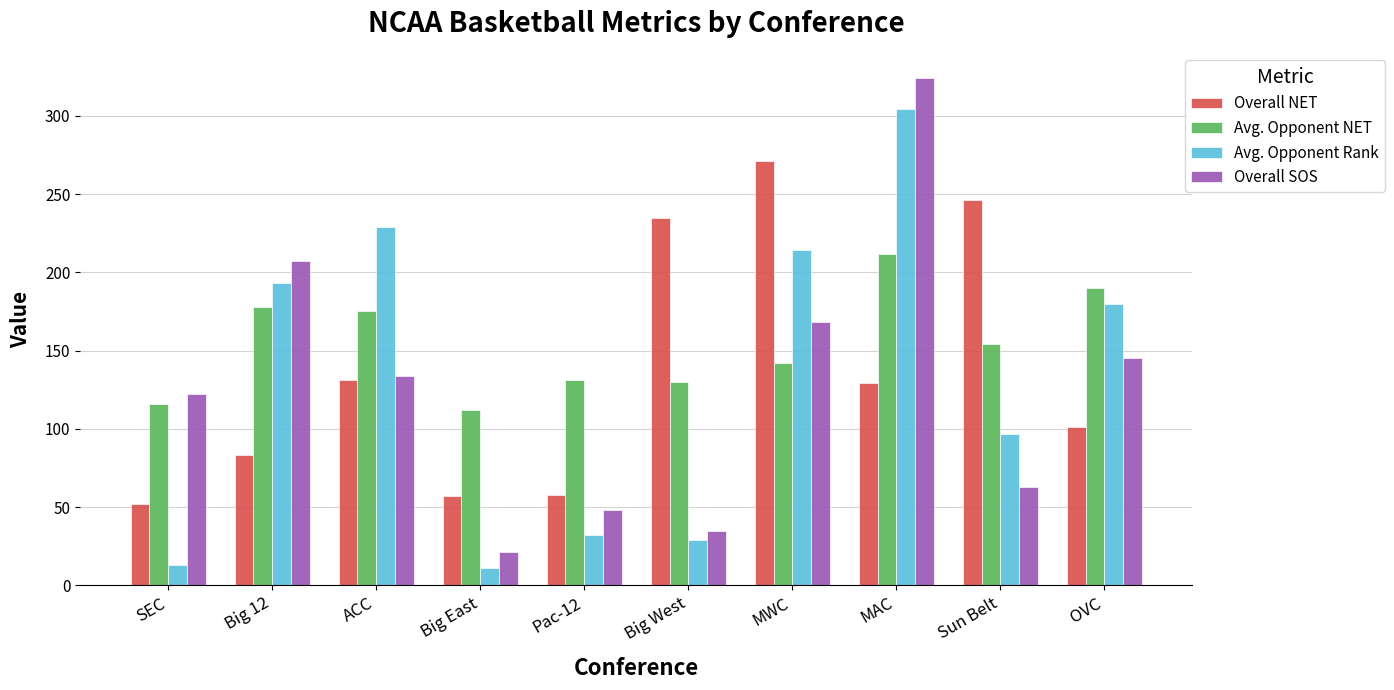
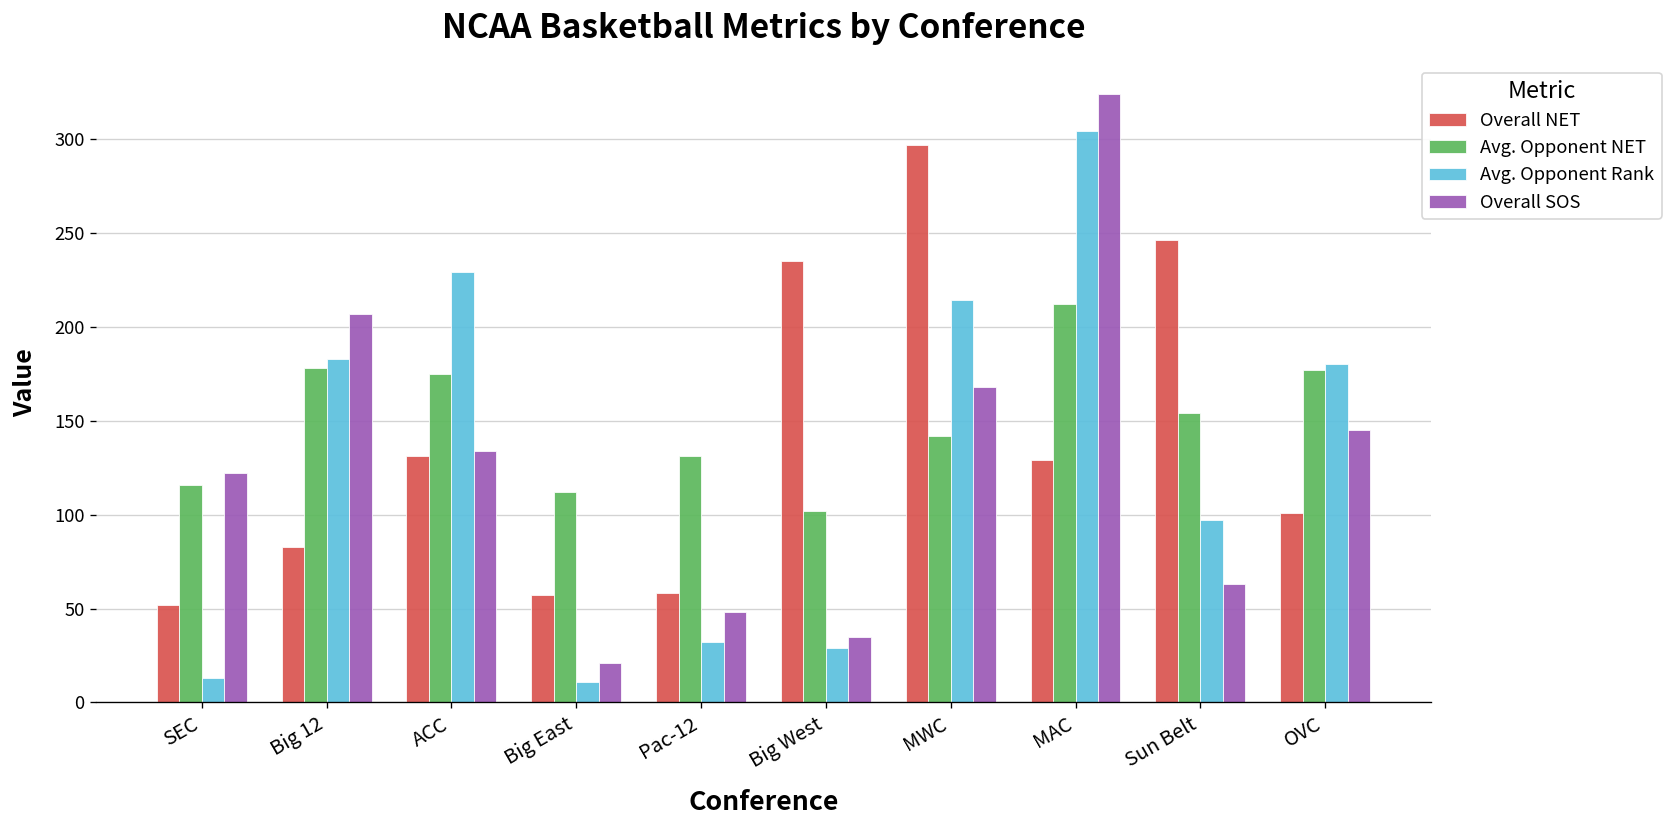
  {
    "Overall NET": {
      "SEC": 52,
      "Big 12": 83,
      "ACC": 131,
      "Big East": 57,
      "Pac-12": 58,
      "Big West": 235,
-     "MWC": 271,
+     "MWC": 297,
      "MAC": 129,
      "Sun Belt": 246,
      "OVC": 101
    },
    "Avg. Opponent NET": {
      "SEC": 116,
      "Big 12": 178,
      "ACC": 175,
      "Big East": 112,
      "Pac-12": 131,
-     "Big West": 130,
+     "Big West": 102,
      "MWC": 142,
      "MAC": 212,
      "Sun Belt": 154,
-     "OVC": 190
+     "OVC": 177
    },
    "Avg. Opponent Rank": {
      "SEC": 13,
-     "Big 12": 193,
+     "Big 12": 183,
      "ACC": 229,
      "Big East": 11,
      "Pac-12": 32,
      "Big West": 29,
      "MWC": 214,
      "MAC": 304,
      "Sun Belt": 97,
      "OVC": 180
    },
    "Overall SOS": {
      "SEC": 122,
      "Big 12": 207,
      "ACC": 134,
      "Big East": 21,
      "Pac-12": 48,
      "Big West": 35,
      "MWC": 168,
      "MAC": 324,
      "Sun Belt": 63,
      "OVC": 145
    }
  }
